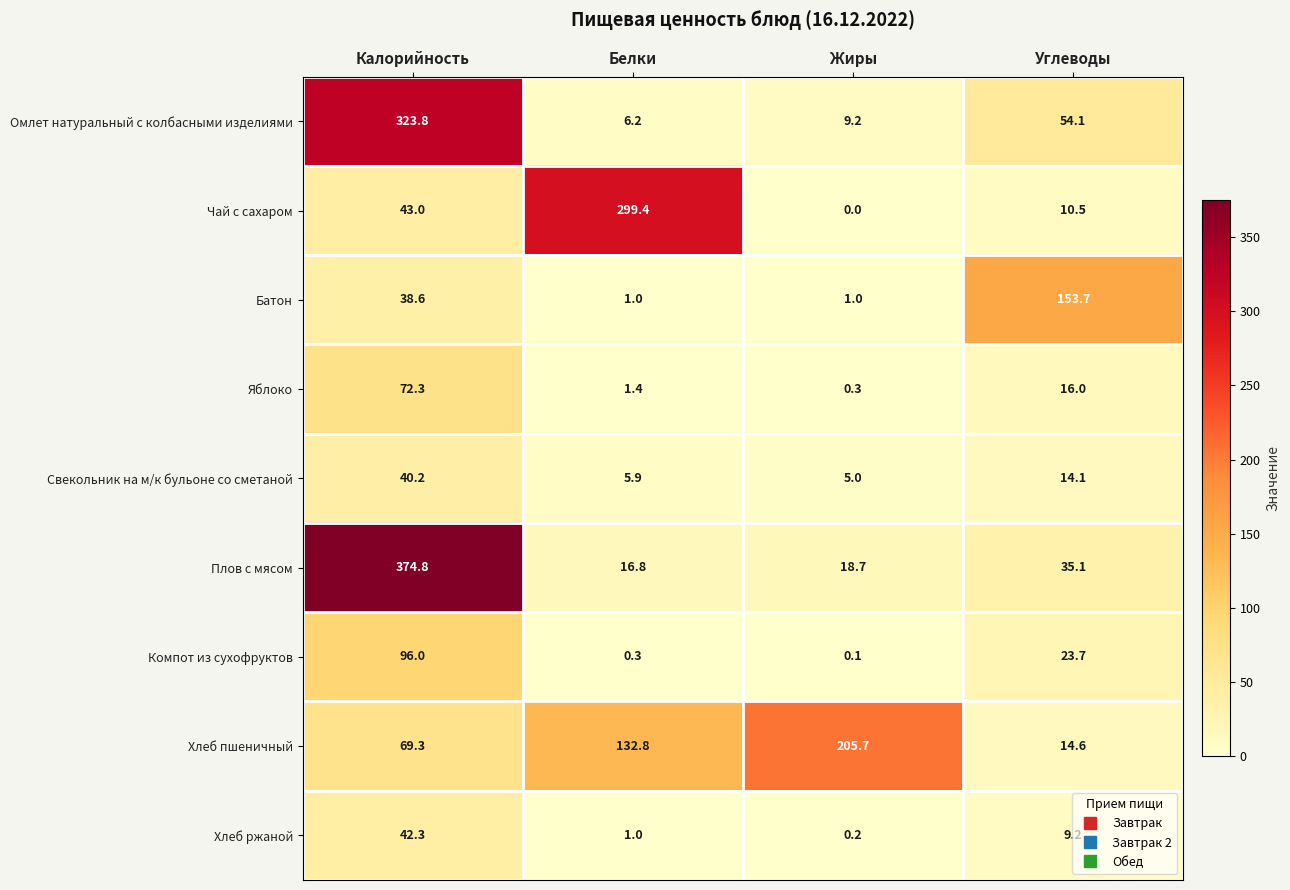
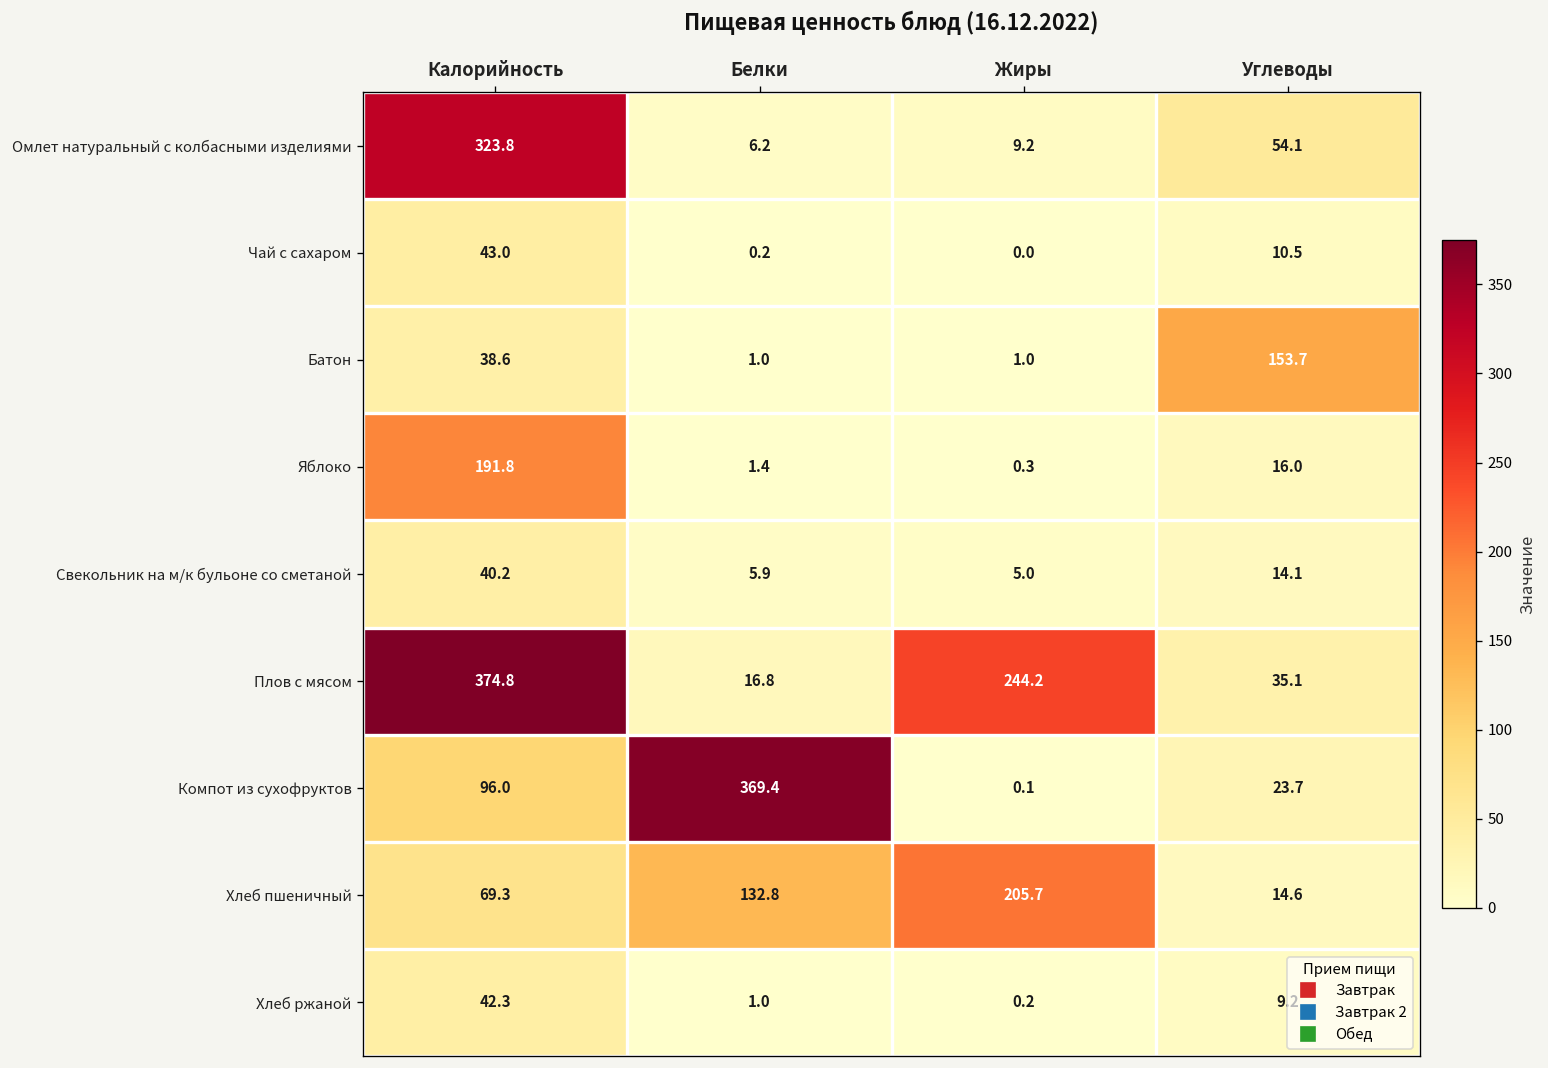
  {
    "Омлет натуральный с колбасными изделиями": {
      "Калорийность": 323.8,
      "Белки": 6.2,
      "Жиры": 9.2,
      "Углеводы": 54.1
    },
    "Чай с сахаром": {
      "Калорийность": 43.0,
-     "Белки": 299.4,
+     "Белки": 0.2,
      "Жиры": 0.0,
      "Углеводы": 10.5
    },
    "Батон": {
      "Калорийность": 38.6,
      "Белки": 1.0,
      "Жиры": 1.0,
      "Углеводы": 153.7
    },
    "Яблоко": {
-     "Калорийность": 72.3,
+     "Калорийность": 191.8,
      "Белки": 1.4,
      "Жиры": 0.3,
      "Углеводы": 16.0
    },
    "Свекольник на м/к бульоне со сметаной": {
      "Калорийность": 40.2,
      "Белки": 5.9,
      "Жиры": 5.0,
      "Углеводы": 14.1
    },
    "Плов с мясом": {
      "Калорийность": 374.8,
      "Белки": 16.8,
-     "Жиры": 18.7,
+     "Жиры": 244.2,
      "Углеводы": 35.1
    },
    "Компот из сухофруктов": {
      "Калорийность": 96.0,
-     "Белки": 0.3,
+     "Белки": 369.4,
      "Жиры": 0.1,
      "Углеводы": 23.7
    },
    "Хлеб пшеничный": {
      "Калорийность": 69.3,
      "Белки": 132.8,
      "Жиры": 205.7,
      "Углеводы": 14.6
    },
    "Хлеб ржаной": {
      "Калорийность": 42.3,
      "Белки": 1.0,
      "Жиры": 0.2
    }
  }
